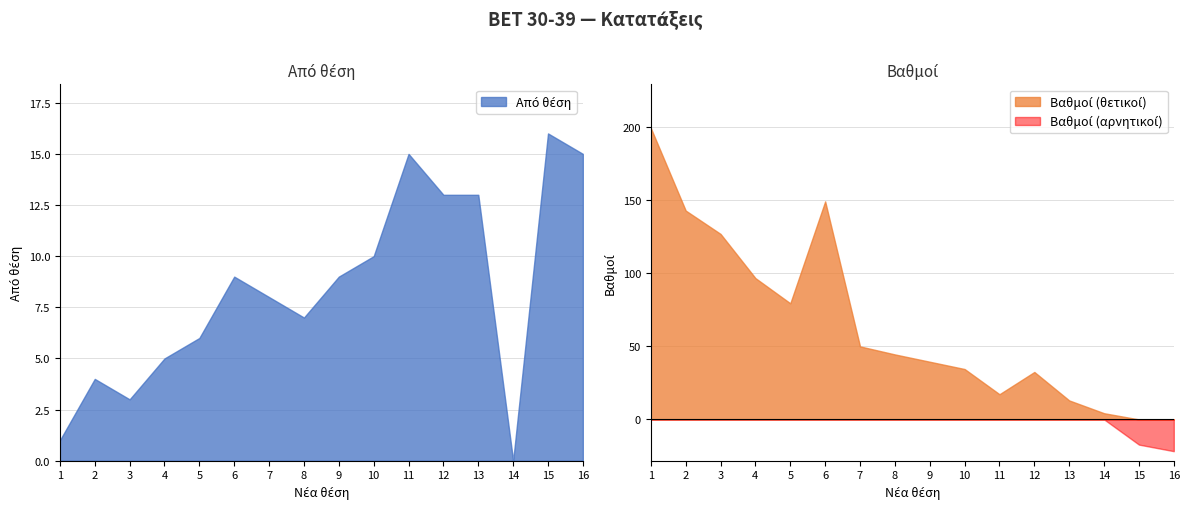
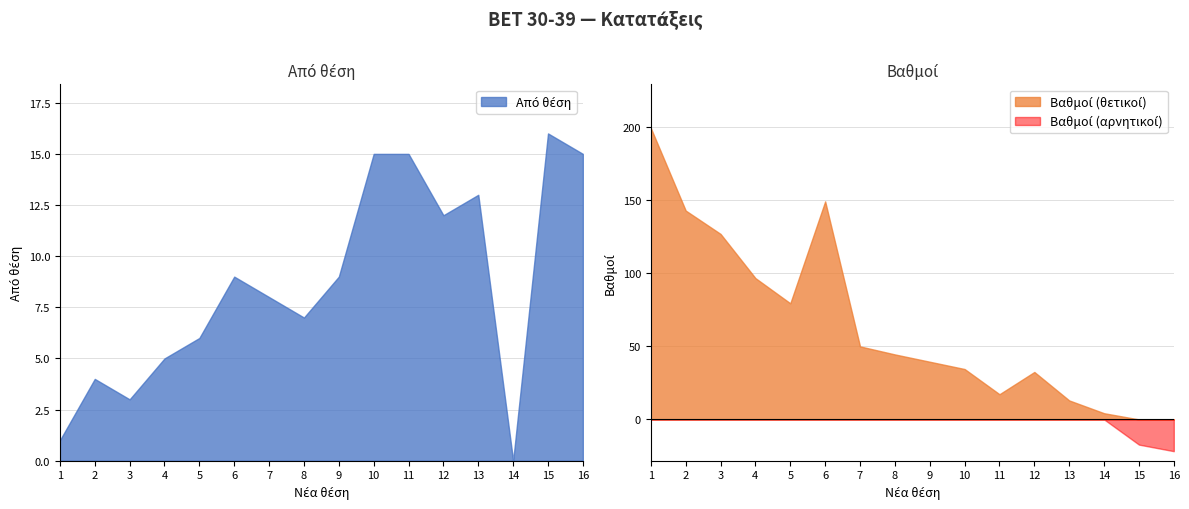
  {
    "Από θέση": {
      "1": 1,
      "2": 4,
      "3": 3,
      "4": 5,
      "5": 6,
      "6": 9,
      "7": 8,
      "8": 7,
      "9": 9,
-     "10": 10,
+     "10": 15,
      "11": 15,
-     "12": 13,
+     "12": 12,
      "13": 13,
      "14": 0,
      "15": 16,
      "16": 15
    },
    "Βαθμοί": {
      "Βαθμοί (θετικοί)": {
        "1": 200,
        "2": 143,
        "3": 127,
        "4": 97,
        "5": 80,
        "6": 149,
        "7": 50,
        "8": 45,
        "9": 40,
        "10": 35,
        "11": 17,
        "12": 32,
        "13": 13,
        "14": 4
      },
      "Βαθμοί (αρνητικοί)": {
        "1": 0,
        "2": 0,
        "3": 0,
        "4": 0,
        "5": 0,
        "6": 0,
        "7": 0,
        "8": 0,
        "9": 0,
        "10": 0,
        "11": 0,
        "12": 0,
        "13": 0,
        "14": 0
      }
    }
  }
